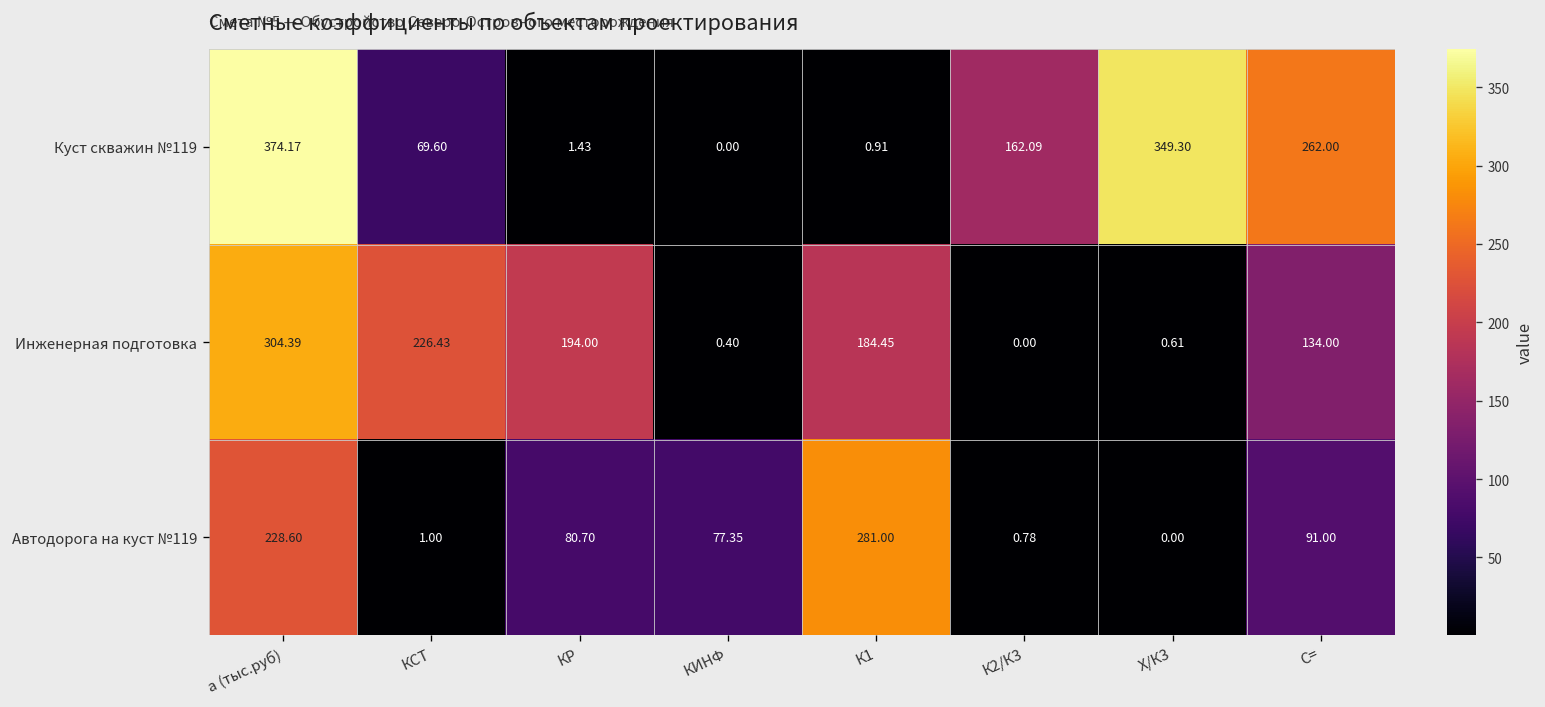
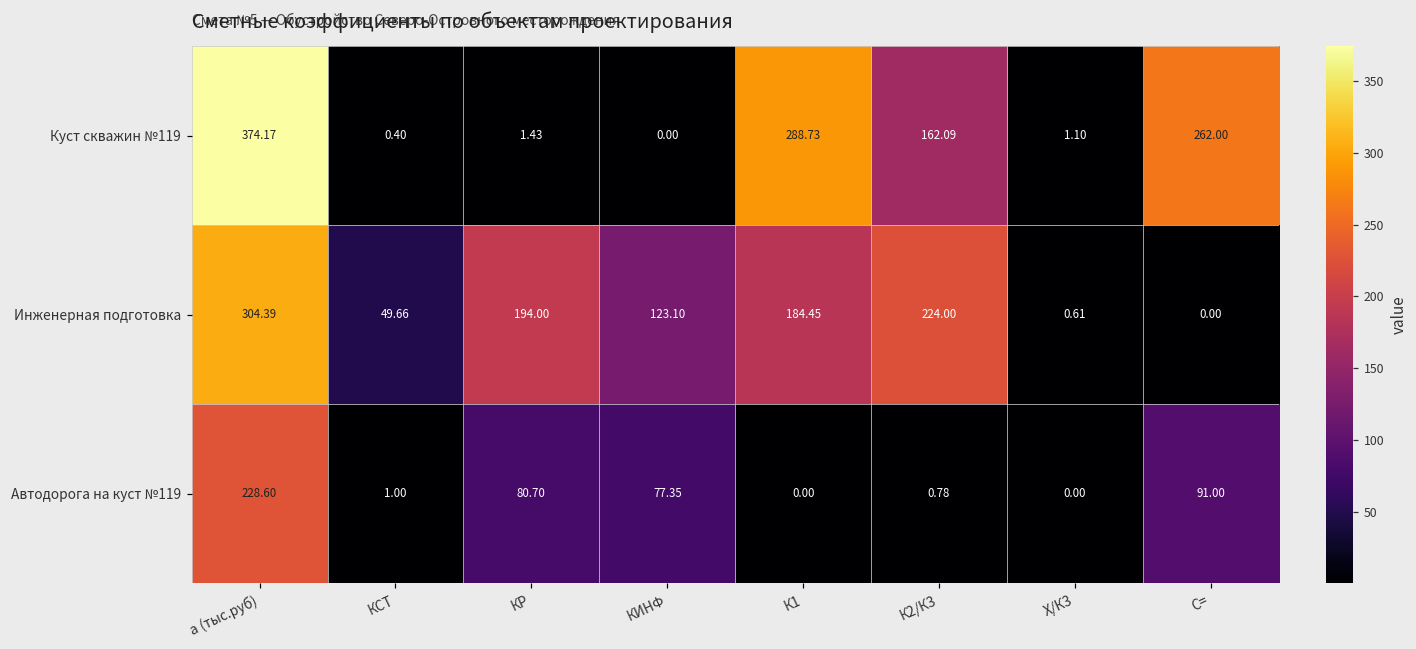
  {
    "Куст скважин №119": {
      "а (тыс.руб)": 374.17,
-     "КСТ": 69.60,
+     "КСТ": 0.40,
      "КР": 1.43,
      "КИНФ": 0.00,
-     "К1": 0.91,
+     "К1": 288.73,
      "К2/К3": 162.09,
-     "Х/К3": 349.30,
+     "Х/К3": 1.10,
      "С=": 262.00
    },
    "Инженерная подготовка": {
      "а (тыс.руб)": 304.39,
-     "КСТ": 226.43,
+     "КСТ": 49.66,
      "КР": 194.00,
-     "КИНФ": 0.40,
+     "КИНФ": 123.10,
      "К1": 184.45,
-     "К2/К3": 0.00,
+     "К2/К3": 224.00,
      "Х/К3": 0.61,
-     "С=": 134.00
+     "С=": 0.00
    },
    "Автодорога на куст №119": {
      "а (тыс.руб)": 228.60,
      "КСТ": 1.00,
      "КР": 80.70,
      "КИНФ": 77.35,
-     "К1": 281.00,
+     "К1": 0.00,
      "К2/К3": 0.78,
      "Х/К3": 0.00,
      "С=": 91.00
    }
  }
